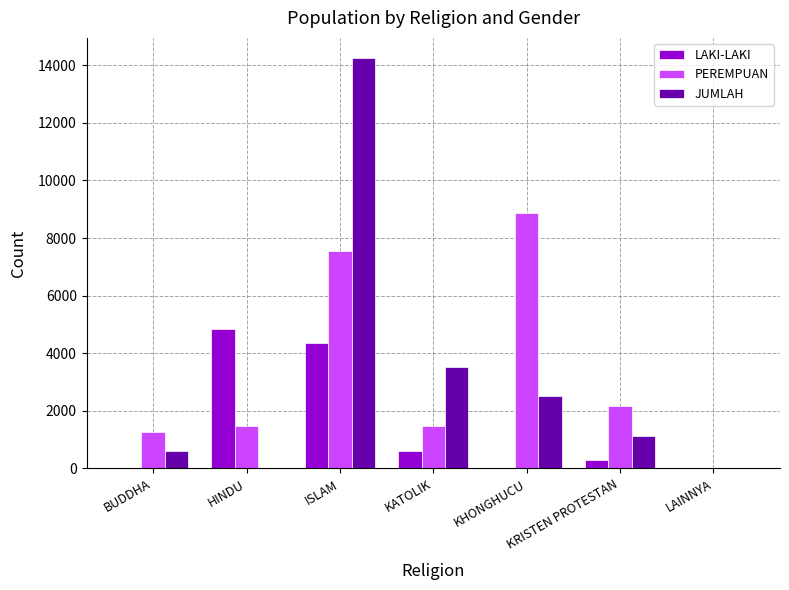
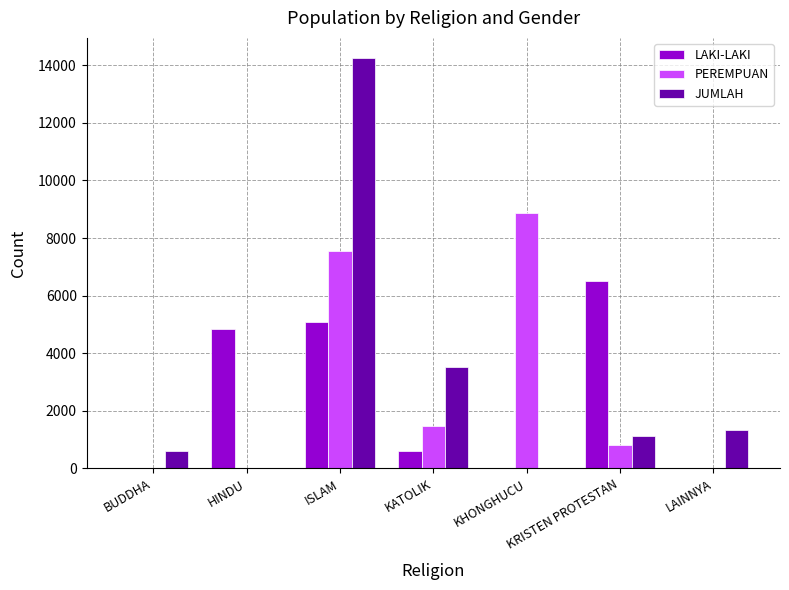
  {
    "LAKI-LAKI": {
      "HINDU": 4900,
-     "ISLAM": 4300,
+     "ISLAM": 5100,
      "KATOLIK": 600,
-     "KRISTEN PROTESTAN": 300
+     "KRISTEN PROTESTAN": 6500
    },
    "PEREMPUAN": {
-     "BUDDHA": 1300,
-     "HINDU": 1500,
+     "BUDDHA": 0,
+     "HINDU": 0,
      "ISLAM": 7500,
      "KATOLIK": 1500,
      "KHONGHUCU": 8900,
-     "KRISTEN PROTESTAN": 2200,
+     "KRISTEN PROTESTAN": 800,
      "LAINNYA": 0
    },
    "JUMLAH": {
      "BUDDHA": 600,
      "ISLAM": 14200,
      "KATOLIK": 3500,
-     "KHONGHUCU": 2500,
+     "KHONGHUCU": 0,
      "KRISTEN PROTESTAN": 1100,
-     "LAINNYA": 0
+     "LAINNYA": 1300
    }
  }
